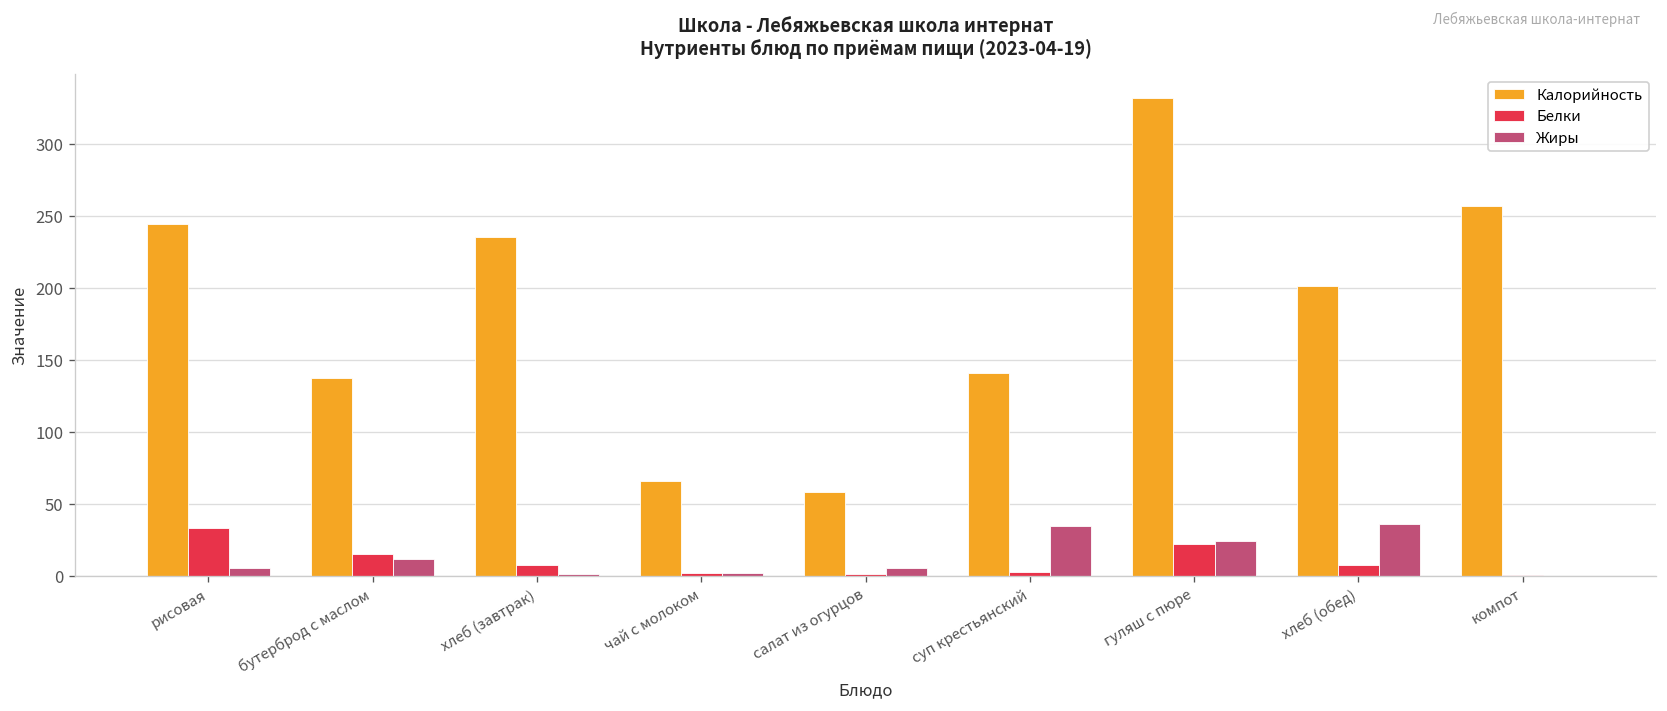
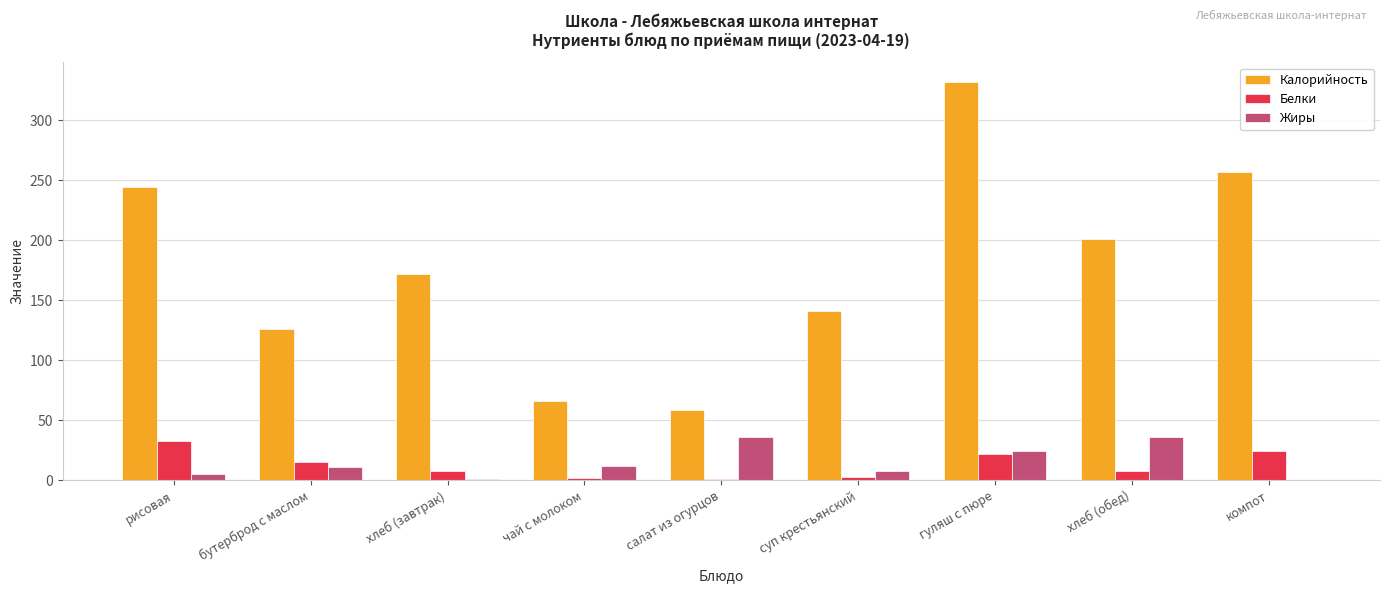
  {
    "Калорийность": {
      "рисовая": 244,
-     "бутерброд с маслом": 138,
-     "хлеб (завтрак)": 235,
+     "бутерброд с маслом": 126,
+     "хлеб (завтрак)": 172,
      "чай с молоком": 66,
      "салат из огурцов": 58,
      "суп крестьянский": 141,
      "гуляш с пюре": 332,
      "хлеб (обед)": 201,
      "компот": 256
    },
    "Белки": {
      "рисовая": 33,
      "бутерброд с маслом": 15,
      "хлеб (завтрак)": 8,
      "чай с молоком": 2,
      "суп крестьянский": 2,
      "гуляш с пюре": 22,
      "хлеб (обед)": 8,
-     "компот": 1
+     "компот": 24
    },
    "Жиры": {
      "рисовая": 5,
      "бутерброд с маслом": 11,
-     "чай с молоком": 2,
-     "салат из огурцов": 5,
-     "суп крестьянский": 35,
+     "чай с молоком": 12,
+     "салат из огурцов": 36,
+     "суп крестьянский": 8,
      "гуляш с пюре": 24,
      "хлеб (обед)": 36,
      "компот": 0
    }
  }
